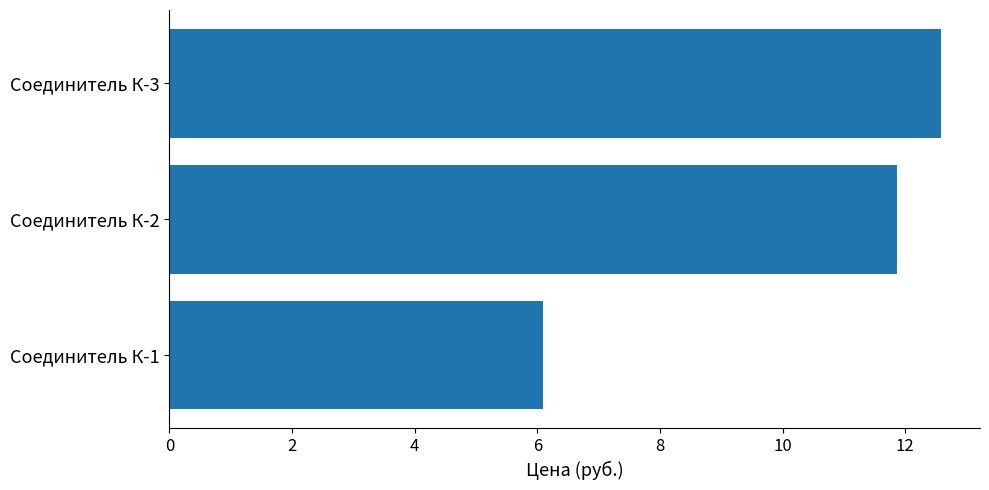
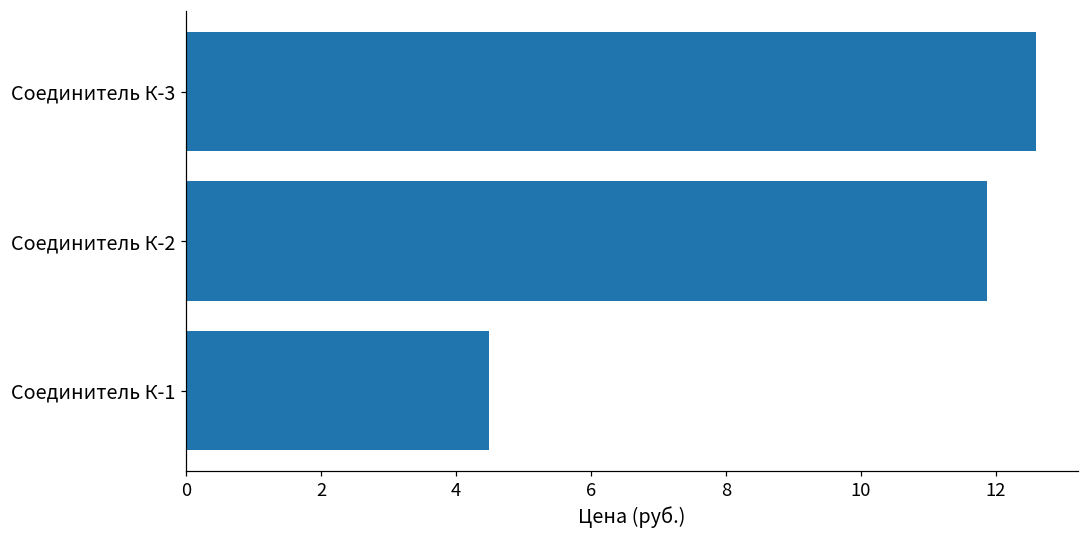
  {
    "Соединитель К-3": 12.6,
    "Соединитель К-2": 11.9,
-   "Соединитель К-1": 6.1
+   "Соединитель К-1": 4.5
  }
